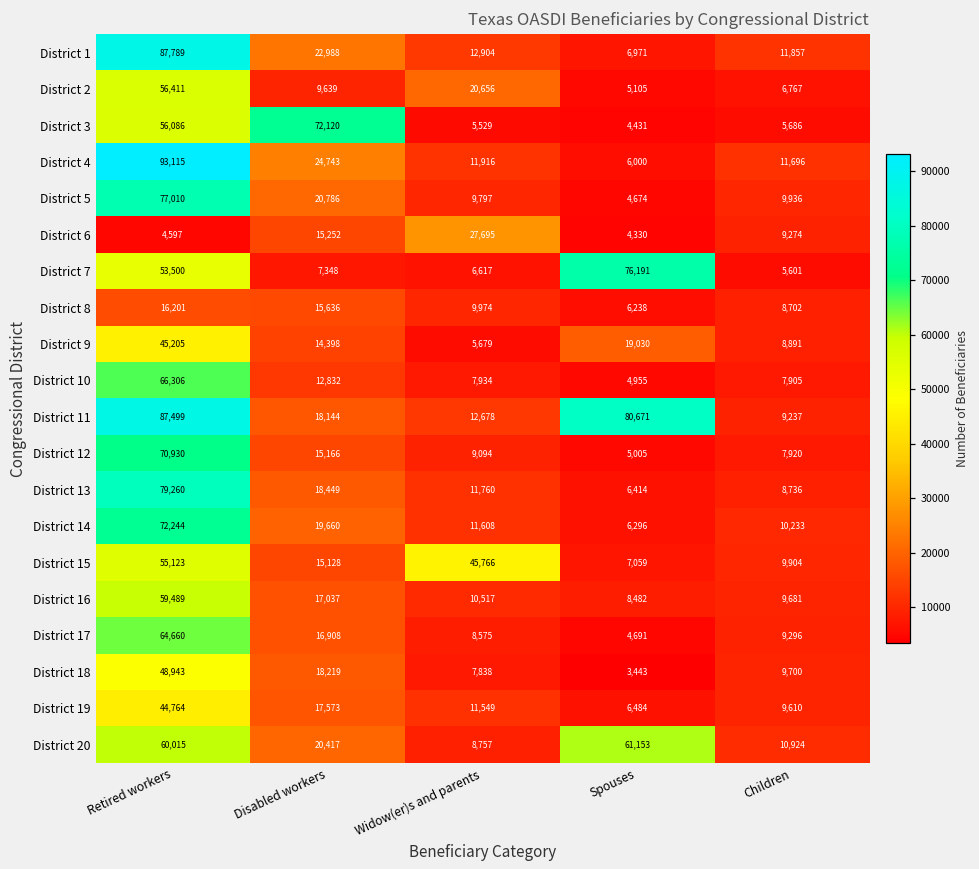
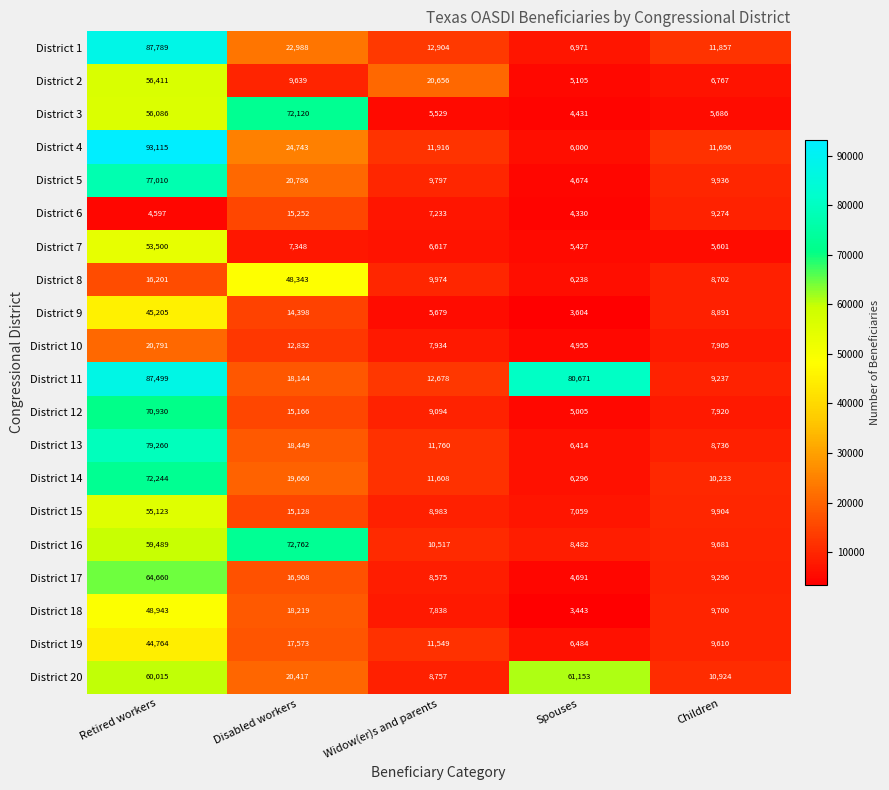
  {
    "District 1": {
      "Retired workers": "87,789",
      "Disabled workers": "22,988",
      "Widow(er)s and parents": "12,904",
      "Spouses": "6,971",
      "Children": "11,857"
    },
    "District 2": {
      "Retired workers": "56,411",
      "Disabled workers": "9,639",
      "Widow(er)s and parents": "20,656",
      "Spouses": "5,105",
      "Children": "6,767"
    },
    "District 3": {
      "Retired workers": "56,086",
      "Disabled workers": "72,120",
      "Widow(er)s and parents": "5,529",
      "Spouses": "4,431",
      "Children": "5,686"
    },
    "District 4": {
      "Retired workers": "93,115",
      "Disabled workers": "24,743",
      "Widow(er)s and parents": "11,916",
      "Spouses": "6,000",
      "Children": "11,696"
    },
    "District 5": {
      "Retired workers": "77,010",
      "Disabled workers": "20,786",
      "Widow(er)s and parents": "9,797",
      "Spouses": "4,674",
      "Children": "9,936"
    },
    "District 6": {
      "Retired workers": "4,597",
      "Disabled workers": "15,252",
-     "Widow(er)s and parents": "27,695",
+     "Widow(er)s and parents": "7,233",
      "Spouses": "4,330",
      "Children": "9,274"
    },
    "District 7": {
      "Retired workers": "53,500",
      "Disabled workers": "7,348",
      "Widow(er)s and parents": "6,617",
-     "Spouses": "76,191",
+     "Spouses": "5,427",
      "Children": "5,601"
    },
    "District 8": {
      "Retired workers": "16,201",
-     "Disabled workers": "15,636",
+     "Disabled workers": "48,343",
      "Widow(er)s and parents": "9,974",
      "Spouses": "6,238",
      "Children": "8,702"
    },
    "District 9": {
      "Retired workers": "45,205",
      "Disabled workers": "14,398",
      "Widow(er)s and parents": "5,679",
-     "Spouses": "19,030",
+     "Spouses": "3,604",
      "Children": "8,891"
    },
    "District 10": {
-     "Retired workers": "66,306",
+     "Retired workers": "20,791",
      "Disabled workers": "12,832",
      "Widow(er)s and parents": "7,934",
      "Spouses": "4,955",
      "Children": "7,905"
    },
    "District 11": {
      "Retired workers": "87,499",
      "Disabled workers": "18,144",
      "Widow(er)s and parents": "12,678",
      "Spouses": "80,671",
      "Children": "9,237"
    },
    "District 12": {
      "Retired workers": "70,930",
      "Disabled workers": "15,166",
      "Widow(er)s and parents": "9,094",
      "Spouses": "5,005",
      "Children": "7,920"
    },
    "District 13": {
      "Retired workers": "79,260",
      "Disabled workers": "18,449",
      "Widow(er)s and parents": "11,760",
      "Spouses": "6,414",
      "Children": "8,736"
    },
    "District 14": {
      "Retired workers": "72,244",
      "Disabled workers": "19,660",
      "Widow(er)s and parents": "11,608",
      "Spouses": "6,296",
      "Children": "10,233"
    },
    "District 15": {
      "Retired workers": "55,123",
      "Disabled workers": "15,128",
-     "Widow(er)s and parents": "45,766",
+     "Widow(er)s and parents": "8,983",
      "Spouses": "7,059",
      "Children": "9,904"
    },
    "District 16": {
      "Retired workers": "59,489",
-     "Disabled workers": "17,037",
+     "Disabled workers": "72,762",
      "Widow(er)s and parents": "10,517",
      "Spouses": "8,482",
      "Children": "9,681"
    },
    "District 17": {
      "Retired workers": "64,660",
      "Disabled workers": "16,908",
      "Widow(er)s and parents": "8,575",
      "Spouses": "4,691",
      "Children": "9,296"
    },
    "District 18": {
      "Retired workers": "48,943",
      "Disabled workers": "18,219",
      "Widow(er)s and parents": "7,838",
      "Spouses": "3,443",
      "Children": "9,700"
    },
    "District 19": {
      "Retired workers": "44,764",
      "Disabled workers": "17,573",
      "Widow(er)s and parents": "11,549",
      "Spouses": "6,484",
      "Children": "9,610"
    },
    "District 20": {
      "Retired workers": "60,015",
      "Disabled workers": "20,417",
      "Widow(er)s and parents": "8,757",
      "Spouses": "61,153",
      "Children": "10,924"
    }
  }
